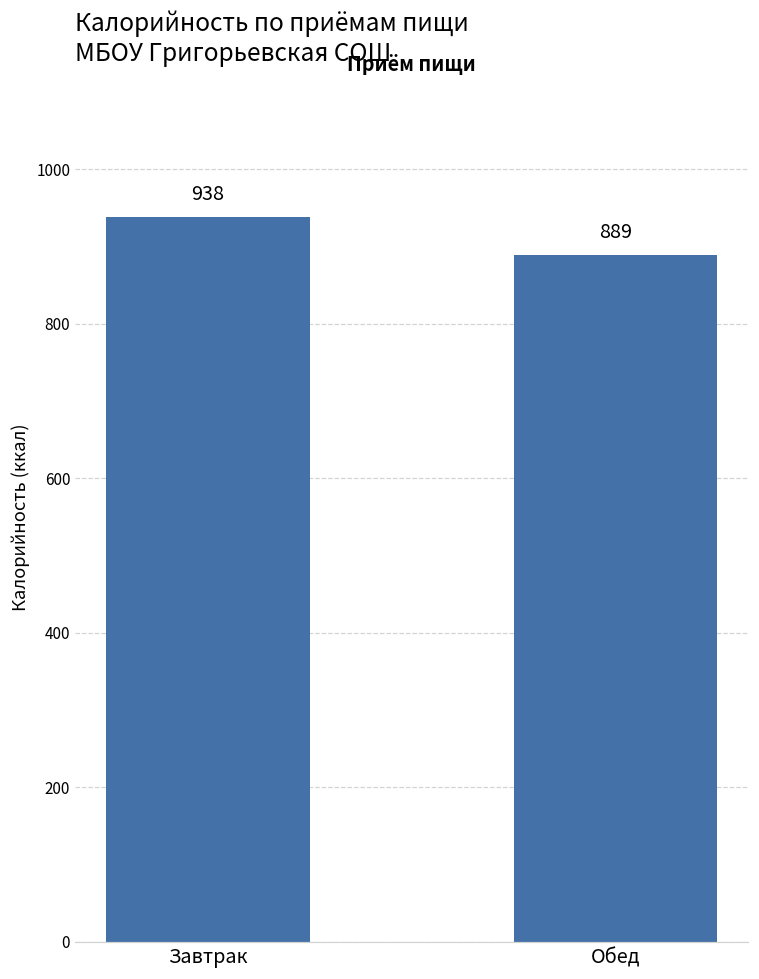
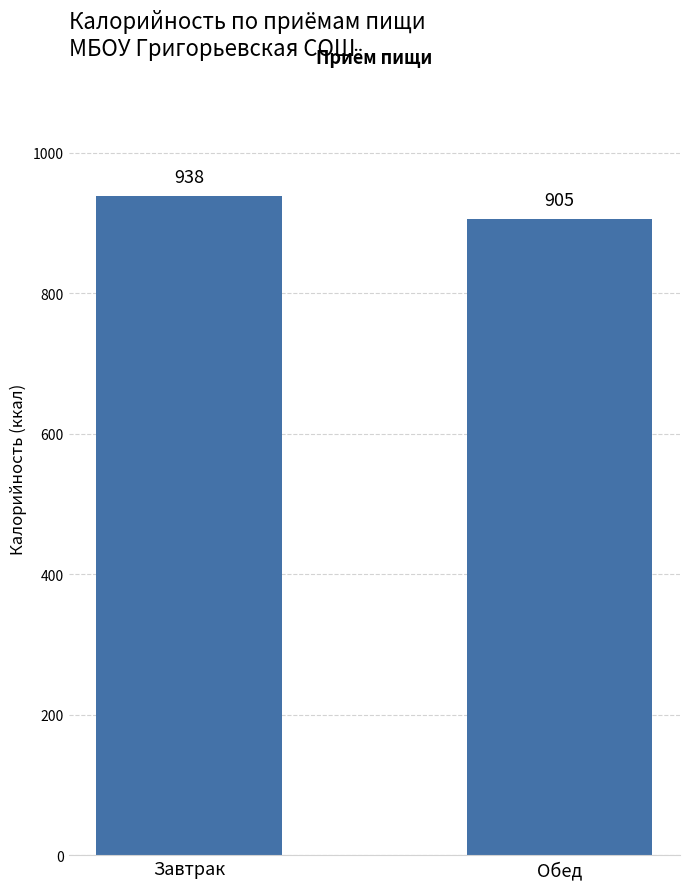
  {
    "Завтрак": 938,
-   "Обед": 889
+   "Обед": 905
  }
